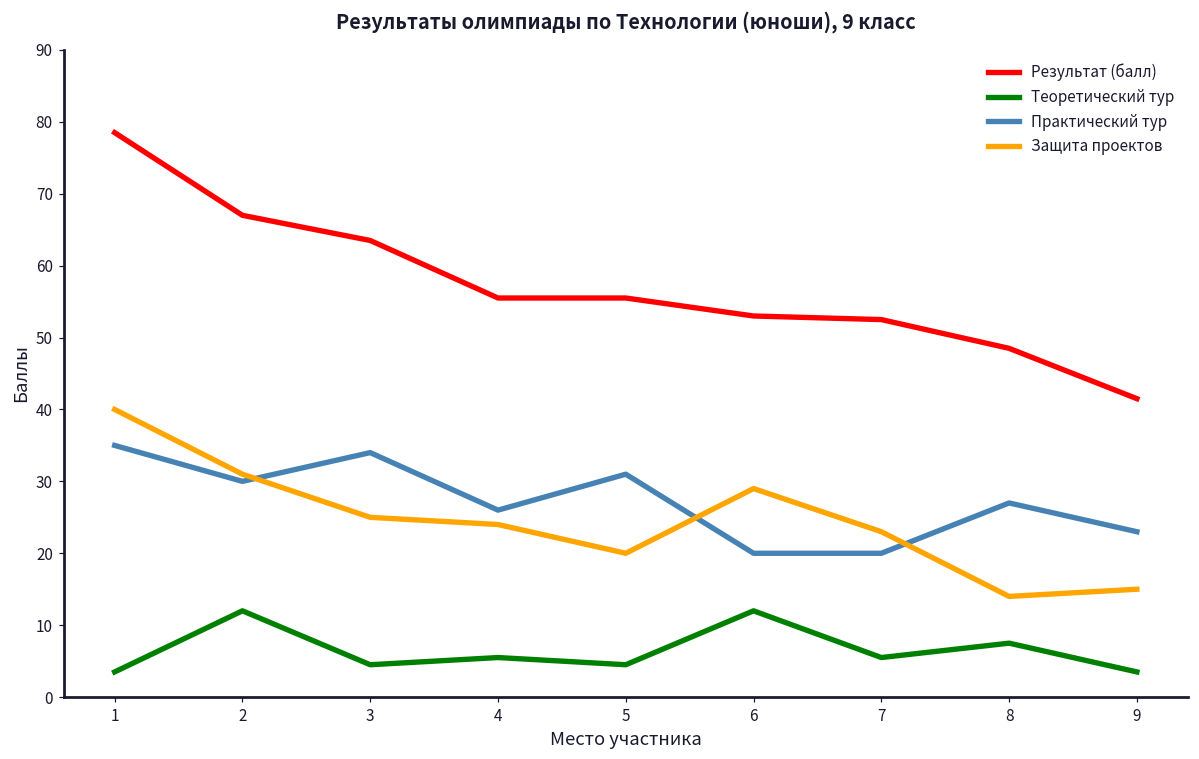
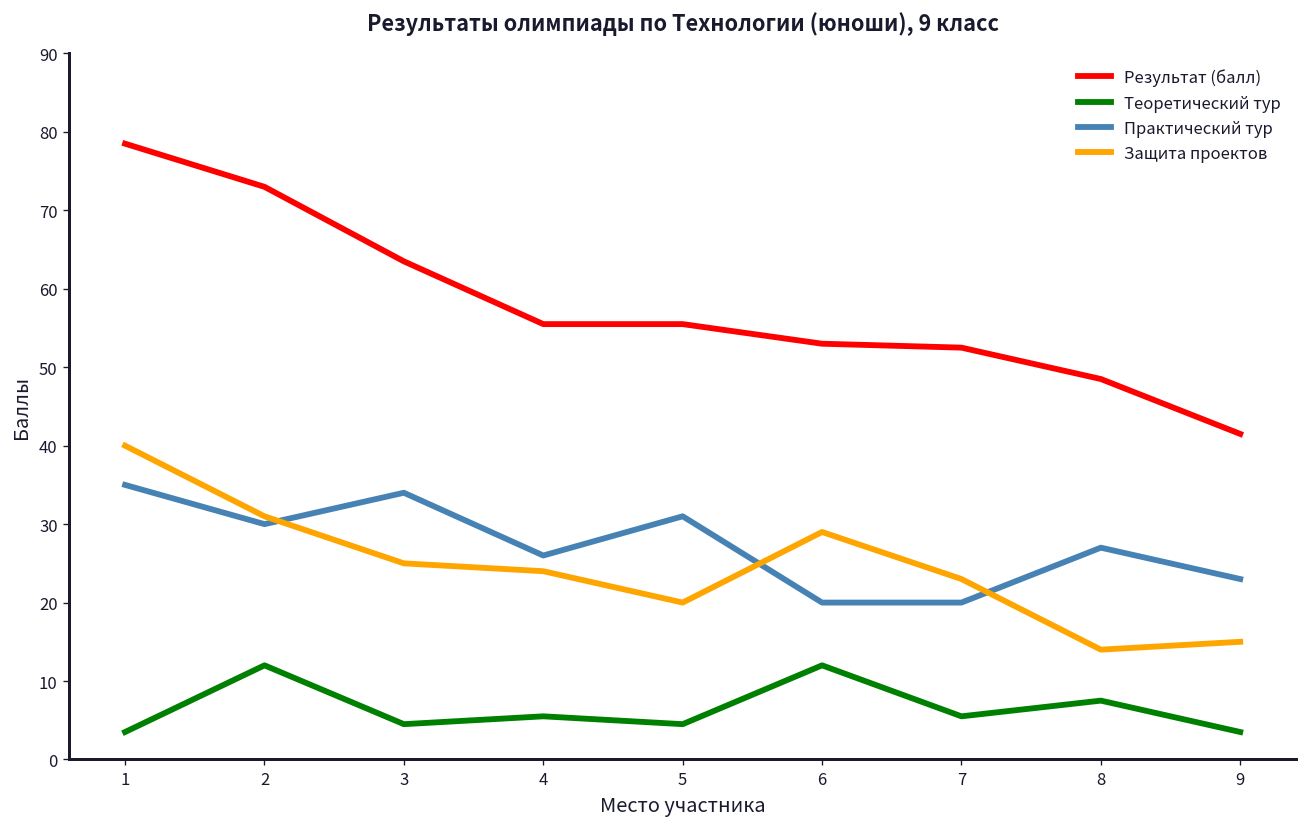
  {
    "Результат (балл)": {
      "1": 79,
-     "2": 67,
+     "2": 73,
      "3": 64,
      "4": 56,
      "5": 56,
      "6": 53,
      "7": 53,
      "8": 49,
      "9": 42
    },
    "Теоретический тур": {
      "1": 4,
      "2": 12,
      "3": 5,
      "4": 6,
      "5": 5,
      "6": 12,
      "7": 6,
      "8": 8,
      "9": 4
    },
    "Практический тур": {
      "1": 35,
      "2": 30,
      "3": 34,
      "4": 26,
      "5": 31,
      "6": 20,
      "7": 20,
      "8": 27,
      "9": 23
    },
    "Защита проектов": {
      "1": 40,
      "2": 31,
      "3": 25,
      "4": 24,
      "5": 20,
      "6": 29,
      "7": 23,
      "8": 14,
      "9": 15
    }
  }
